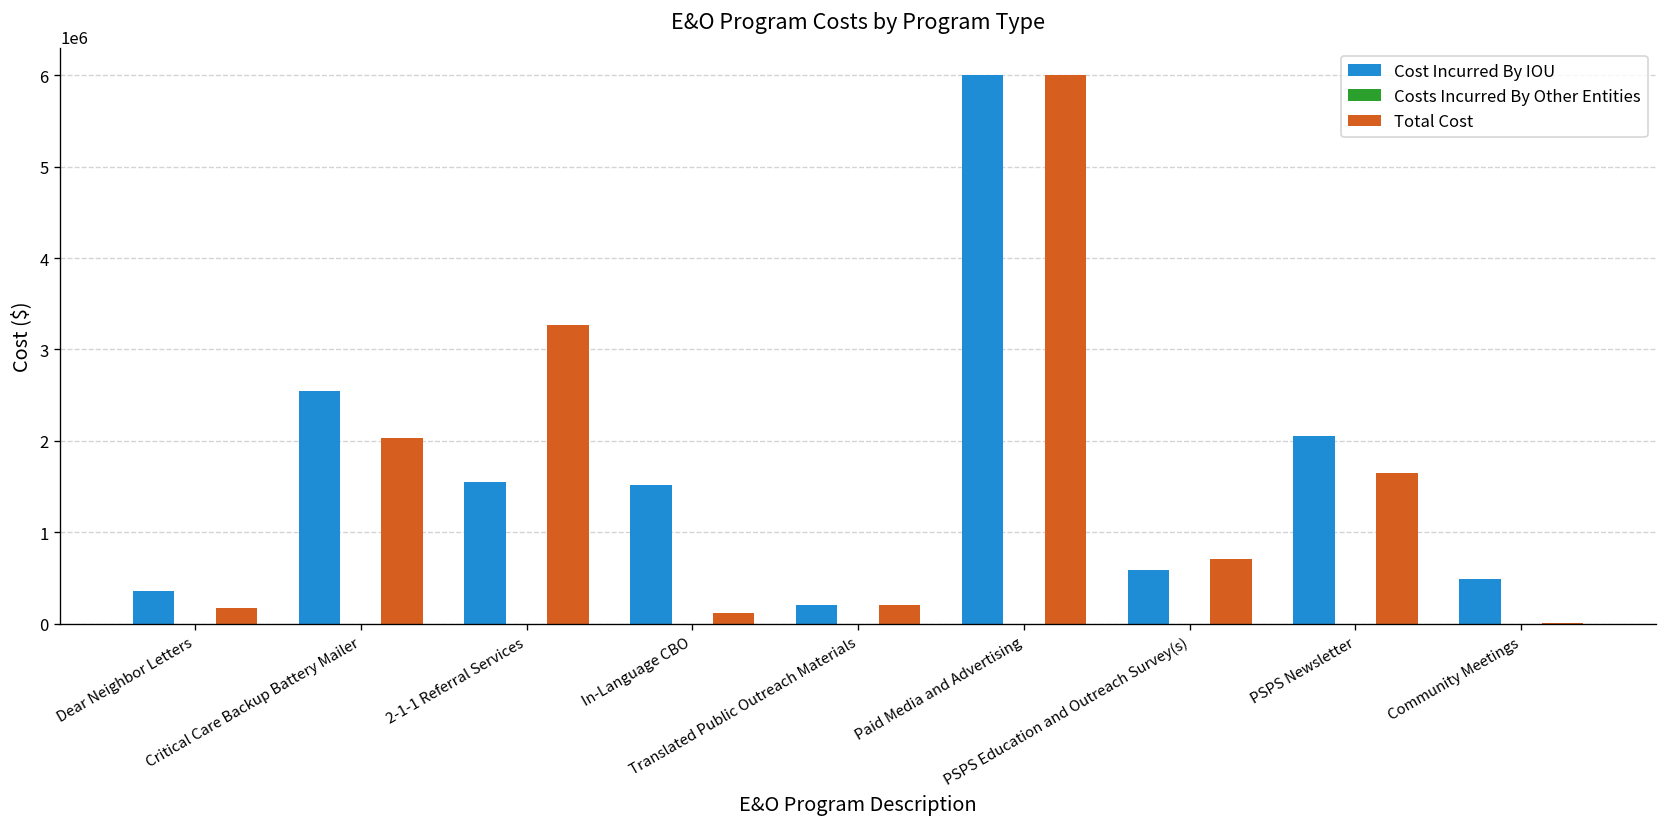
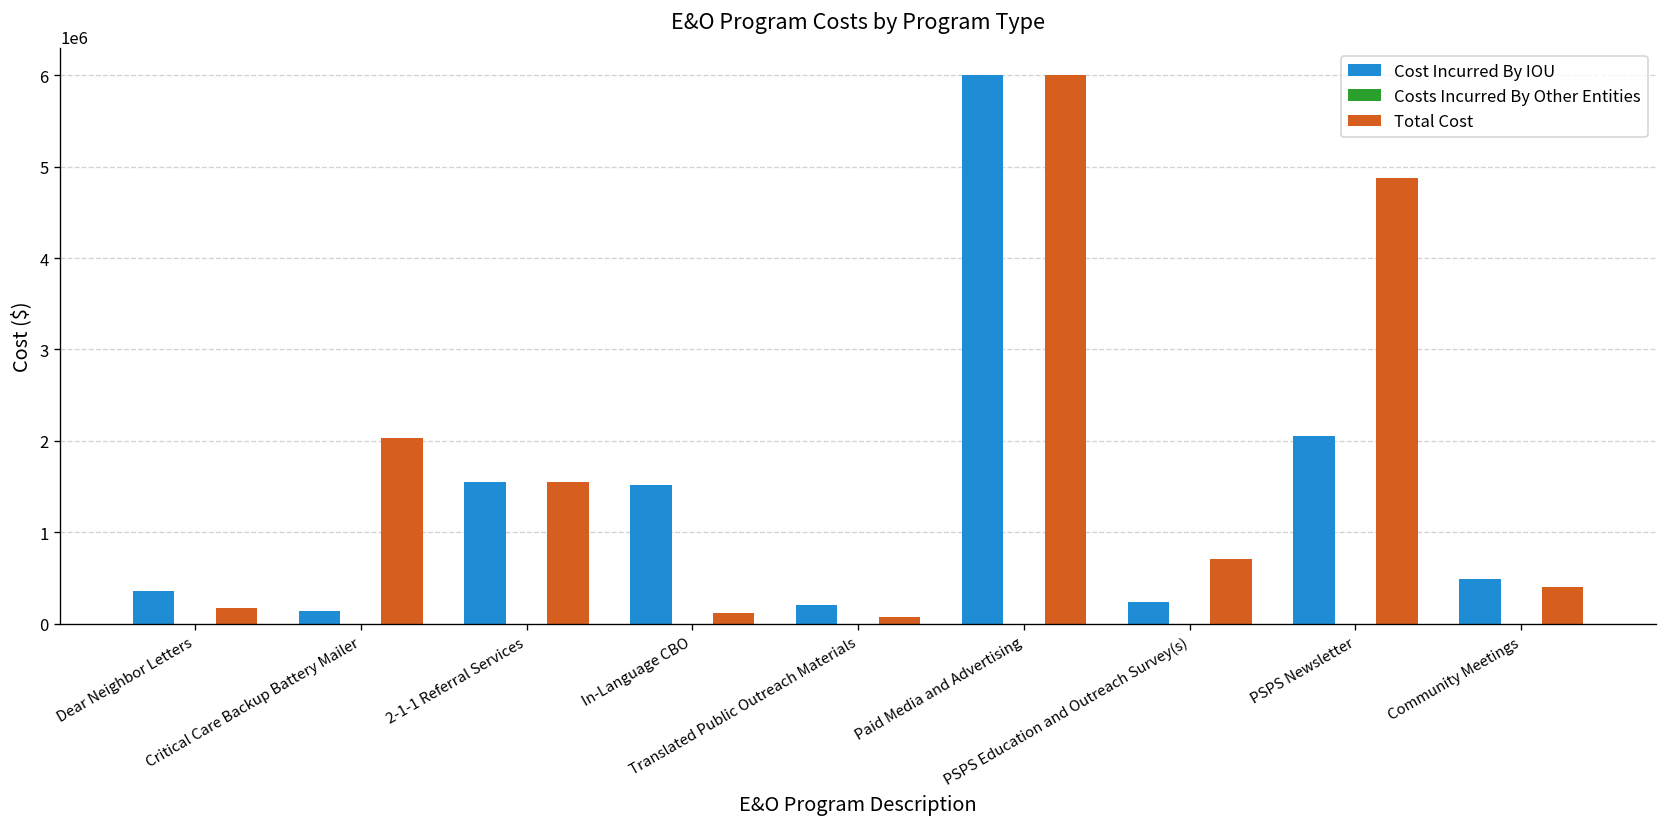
  {
    "Cost Incurred By IOU": {
      "Dear Neighbor Letters": 400000,
-     "Critical Care Backup Battery Mailer": 2500000,
+     "Critical Care Backup Battery Mailer": 100000,
      "2-1-1 Referral Services": 1600000,
      "In-Language CBO": 1500000,
      "Translated Public Outreach Materials": 200000,
      "Paid Media and Advertising": 6000000,
-     "PSPS Education and Outreach Survey(s)": 600000,
+     "PSPS Education and Outreach Survey(s)": 200000,
      "PSPS Newsletter": 2100000,
      "Community Meetings": 500000
    },
    "Costs Incurred By Other Entities": {
      "Dear Neighbor Letters": 0,
      "Critical Care Backup Battery Mailer": 0,
      "2-1-1 Referral Services": 0,
      "In-Language CBO": 0,
      "Translated Public Outreach Materials": 0,
      "Paid Media and Advertising": 0,
      "PSPS Education and Outreach Survey(s)": 0,
      "PSPS Newsletter": 0,
      "Community Meetings": 0
    },
    "Total Cost": {
      "Dear Neighbor Letters": 200000,
      "Critical Care Backup Battery Mailer": 2000000,
-     "2-1-1 Referral Services": 3300000,
+     "2-1-1 Referral Services": 1600000,
      "In-Language CBO": 100000,
-     "Translated Public Outreach Materials": 200000,
+     "Translated Public Outreach Materials": 100000,
      "Paid Media and Advertising": 6000000,
      "PSPS Education and Outreach Survey(s)": 700000,
-     "PSPS Newsletter": 1600000,
-     "Community Meetings": 0
+     "PSPS Newsletter": 4900000,
+     "Community Meetings": 400000
    }
  }
